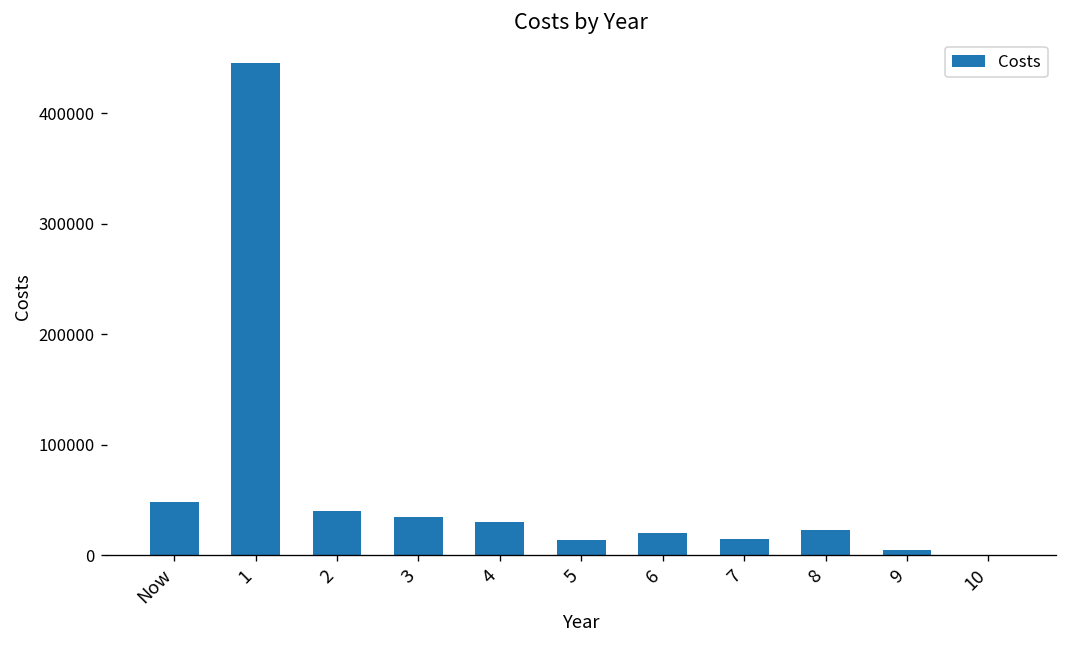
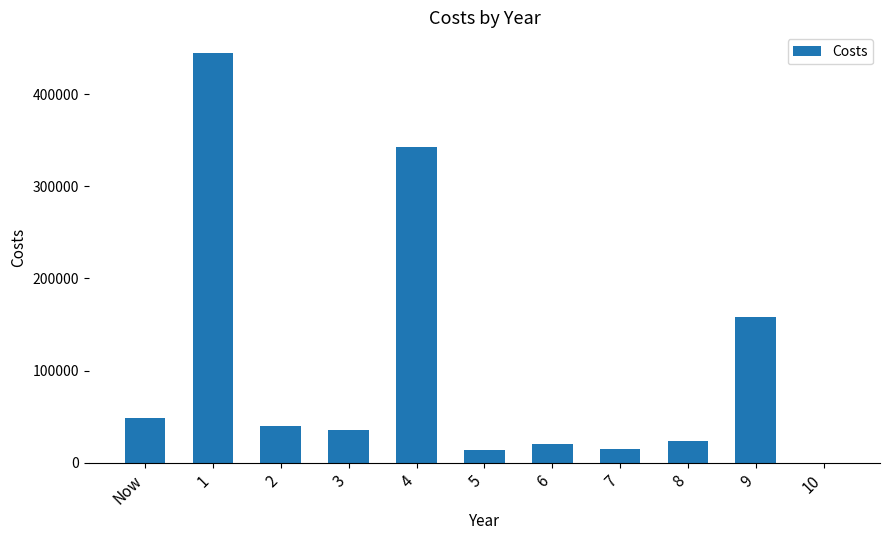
  {
    "Now": 50000,
    "1": 450000,
    "2": 40000,
    "3": 40000,
-   "4": 30000,
+   "4": 340000,
    "5": 10000,
    "6": 20000,
    "7": 20000,
    "8": 20000,
-   "9": 10000,
+   "9": 160000,
    "10": 0
  }
